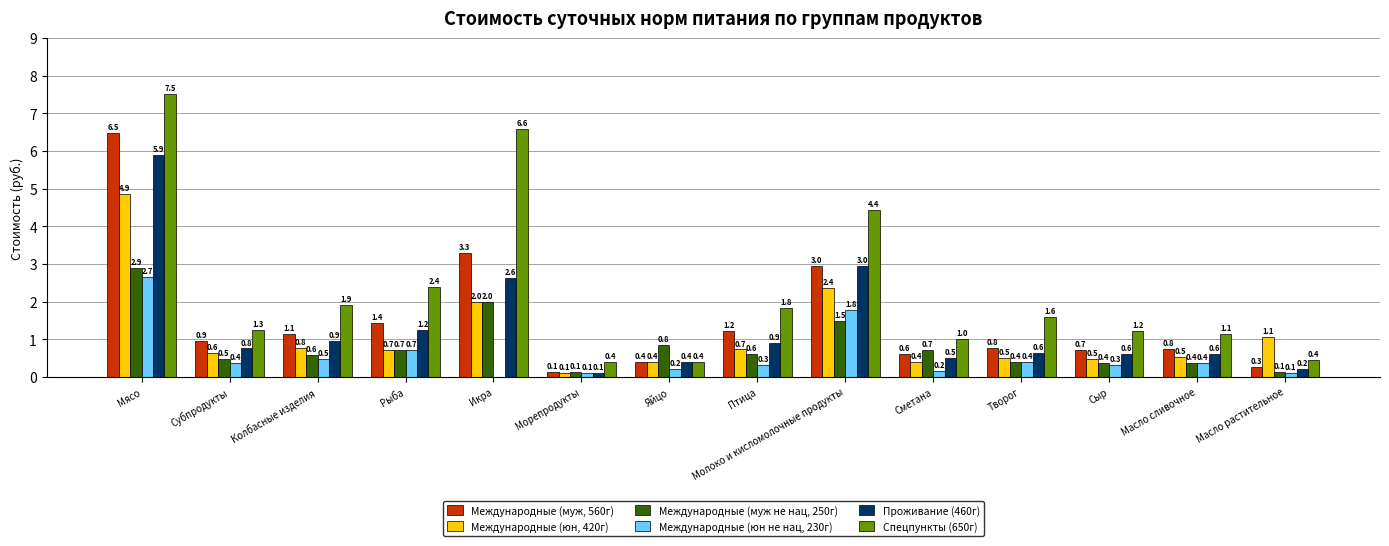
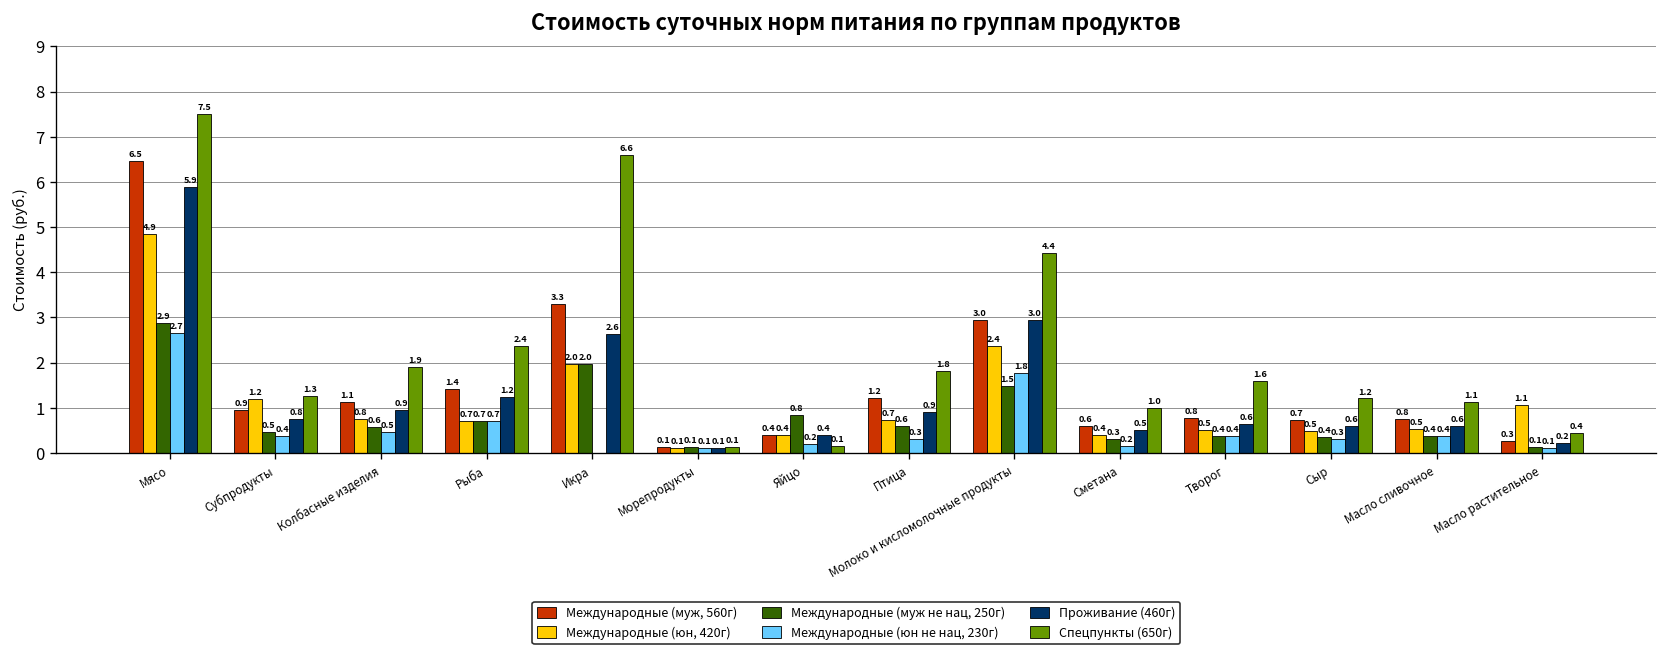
  {
    "Международные (муж, 560г)": {
      "Мясо": 6.5,
      "Субпродукты": 0.9,
      "Колбасные изделия": 1.1,
      "Рыба": 1.4,
      "Икра": 3.3,
      "Морепродукты": 0.1,
      "Яйцо": 0.4,
      "Птица": 1.2,
      "Молоко и кисломолочные продукты": 3.0,
      "Сметана": 0.6,
      "Творог": 0.8,
      "Сыр": 0.7,
      "Масло сливочное": 0.8,
      "Масло растительное": 0.3
    },
    "Международные (юн, 420г)": {
      "Мясо": 4.9,
-     "Субпродукты": 0.6,
+     "Субпродукты": 1.2,
      "Колбасные изделия": 0.8,
      "Рыба": 0.7,
      "Икра": 2.0,
      "Морепродукты": 0.1,
      "Яйцо": 0.4,
      "Птица": 0.7,
      "Молоко и кисломолочные продукты": 2.4,
      "Сметана": 0.4,
      "Творог": 0.5,
      "Сыр": 0.5,
      "Масло сливочное": 0.5,
      "Масло растительное": 1.1
    },
    "Международные (муж не нац, 250г)": {
      "Мясо": 2.9,
      "Субпродукты": 0.5,
      "Колбасные изделия": 0.6,
      "Рыба": 0.7,
      "Икра": 2.0,
      "Морепродукты": 0.1,
      "Яйцо": 0.8,
      "Птица": 0.6,
      "Молоко и кисломолочные продукты": 1.5,
-     "Сметана": 0.7,
+     "Сметана": 0.3,
      "Творог": 0.4,
      "Сыр": 0.4,
      "Масло сливочное": 0.4,
      "Масло растительное": 0.1
    },
    "Международные (юн не нац, 230г)": {
      "Мясо": 2.7,
      "Субпродукты": 0.4,
      "Колбасные изделия": 0.5,
      "Рыба": 0.7,
      "Морепродукты": 0.1,
      "Яйцо": 0.2,
      "Птица": 0.3,
      "Молоко и кисломолочные продукты": 1.8,
      "Сметана": 0.2,
      "Творог": 0.4,
      "Сыр": 0.3,
      "Масло сливочное": 0.4,
      "Масло растительное": 0.1
    },
    "Проживание (460г)": {
      "Мясо": 5.9,
      "Субпродукты": 0.8,
      "Колбасные изделия": 0.9,
      "Рыба": 1.2,
      "Икра": 2.6,
      "Морепродукты": 0.1,
      "Яйцо": 0.4,
      "Птица": 0.9,
      "Молоко и кисломолочные продукты": 3.0,
      "Сметана": 0.5,
      "Творог": 0.6,
      "Сыр": 0.6,
      "Масло сливочное": 0.6,
      "Масло растительное": 0.2
    },
    "Спецпункты (650г)": {
      "Мясо": 7.5,
      "Субпродукты": 1.3,
      "Колбасные изделия": 1.9,
      "Рыба": 2.4,
      "Икра": 6.6,
-     "Морепродукты": 0.4,
-     "Яйцо": 0.4,
+     "Морепродукты": 0.1,
+     "Яйцо": 0.1,
      "Птица": 1.8,
      "Молоко и кисломолочные продукты": 4.4,
      "Сметана": 1.0,
      "Творог": 1.6,
      "Сыр": 1.2,
      "Масло сливочное": 1.1,
      "Масло растительное": 0.4
    }
  }
